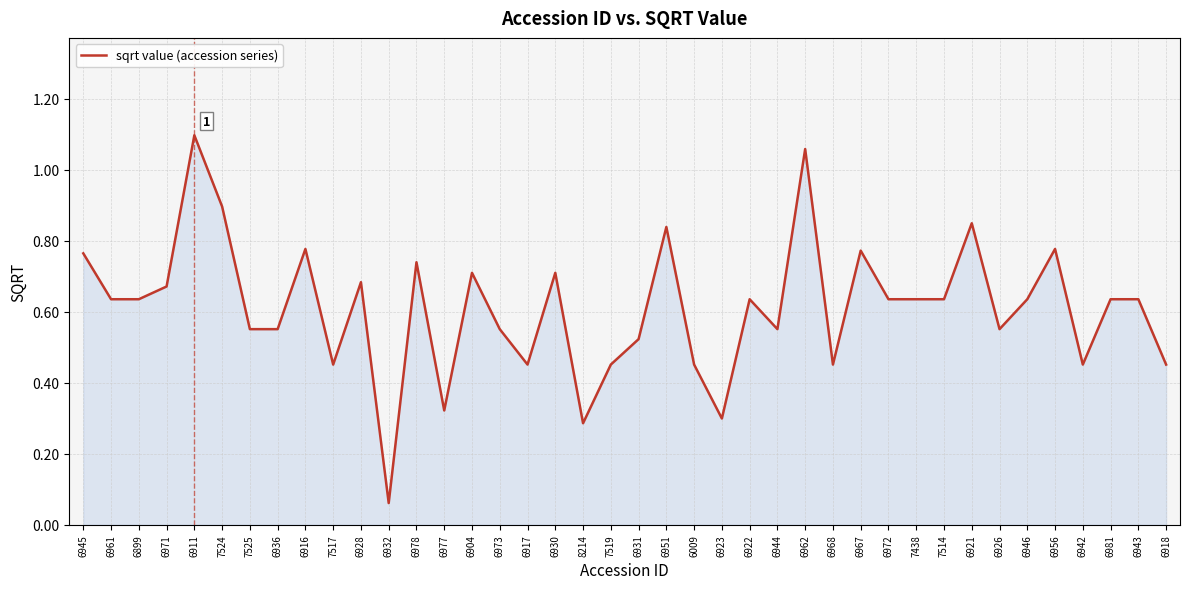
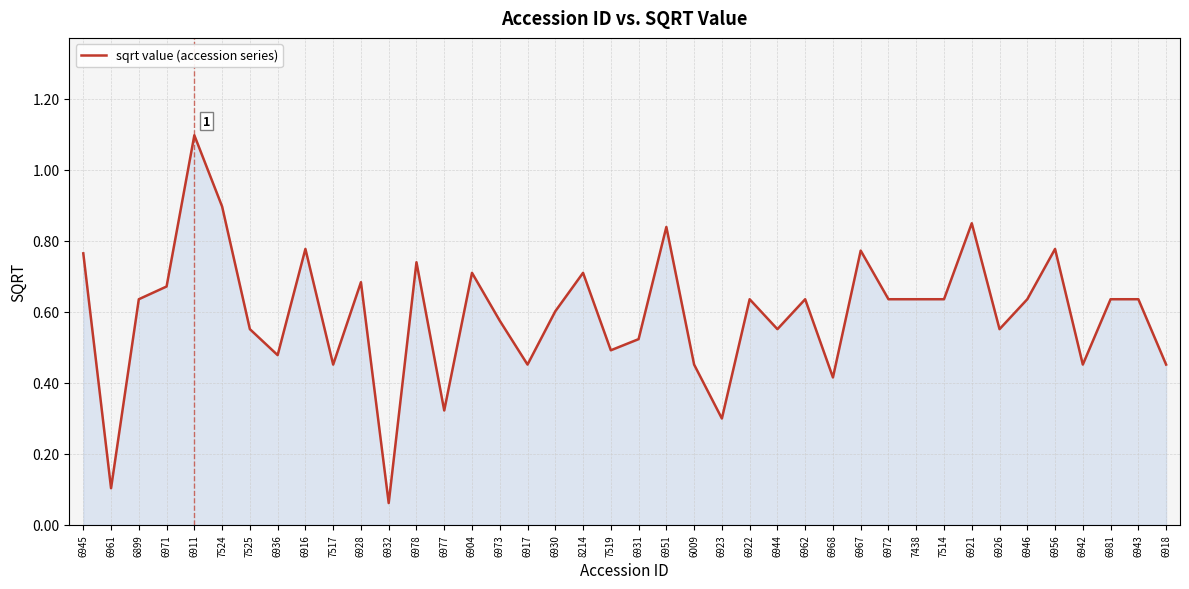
  {
    "6945": 0.76,
-   "6961": 0.64,
+   "6961": 0.10,
    "6899": 0.64,
    "6971": 0.67,
    "7524": 0.90,
    "7525": 0.55,
-   "6936": 0.55,
+   "6936": 0.48,
    "6916": 0.78,
    "7517": 0.45,
    "6928": 0.68,
    "6932": 0.06,
    "6978": 0.74,
    "6977": 0.32,
    "6904": 0.71,
-   "6973": 0.55,
+   "6973": 0.57,
    "6917": 0.45,
-   "6930": 0.71,
-   "8214": 0.29,
-   "7519": 0.45,
+   "6930": 0.60,
+   "8214": 0.71,
+   "7519": 0.49,
    "6931": 0.52,
    "6951": 0.84,
    "6009": 0.45,
    "6923": 0.30,
    "6922": 0.64,
    "6944": 0.55,
-   "6962": 1.06,
-   "6968": 0.45,
+   "6962": 0.64,
+   "6968": 0.42,
    "6967": 0.77,
    "6972": 0.64,
    "7438": 0.64,
    "7514": 0.64,
    "6921": 0.85,
    "6926": 0.55,
    "6946": 0.64,
    "6956": 0.78,
    "6942": 0.45,
    "6981": 0.64,
    "6943": 0.64,
    "6918": 0.45
  }
